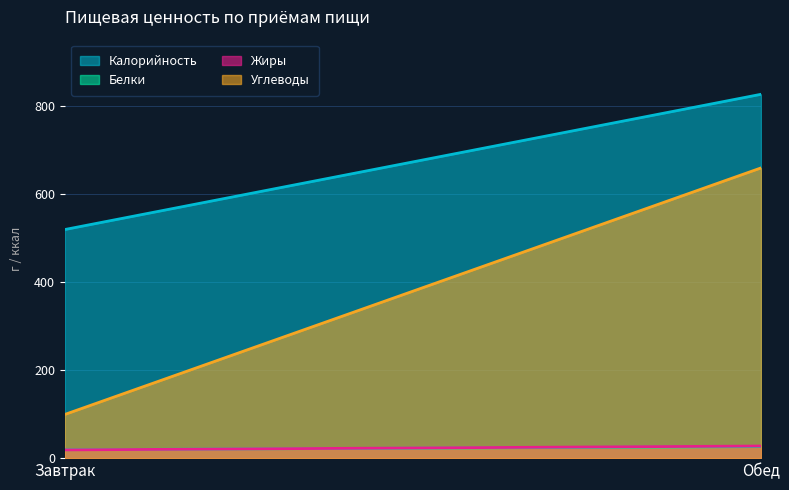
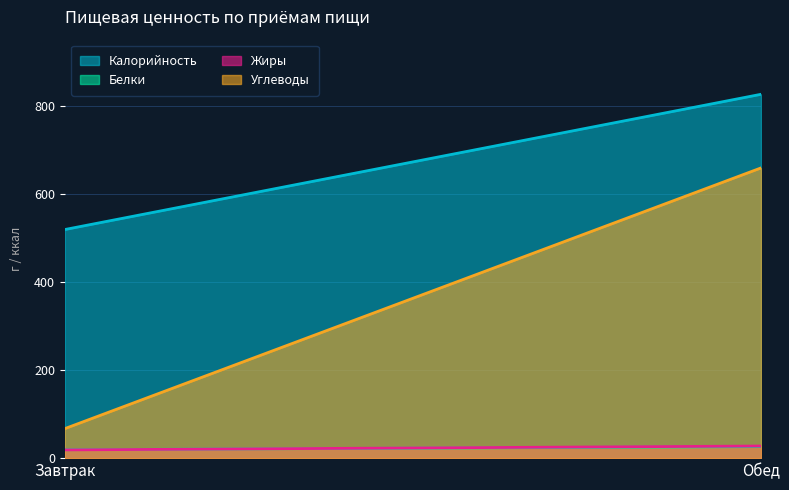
  {
    "Углеводы": {
-     "Завтрак": 100,
+     "Завтрак": 70,
      "Обед": 660
    }
  }
